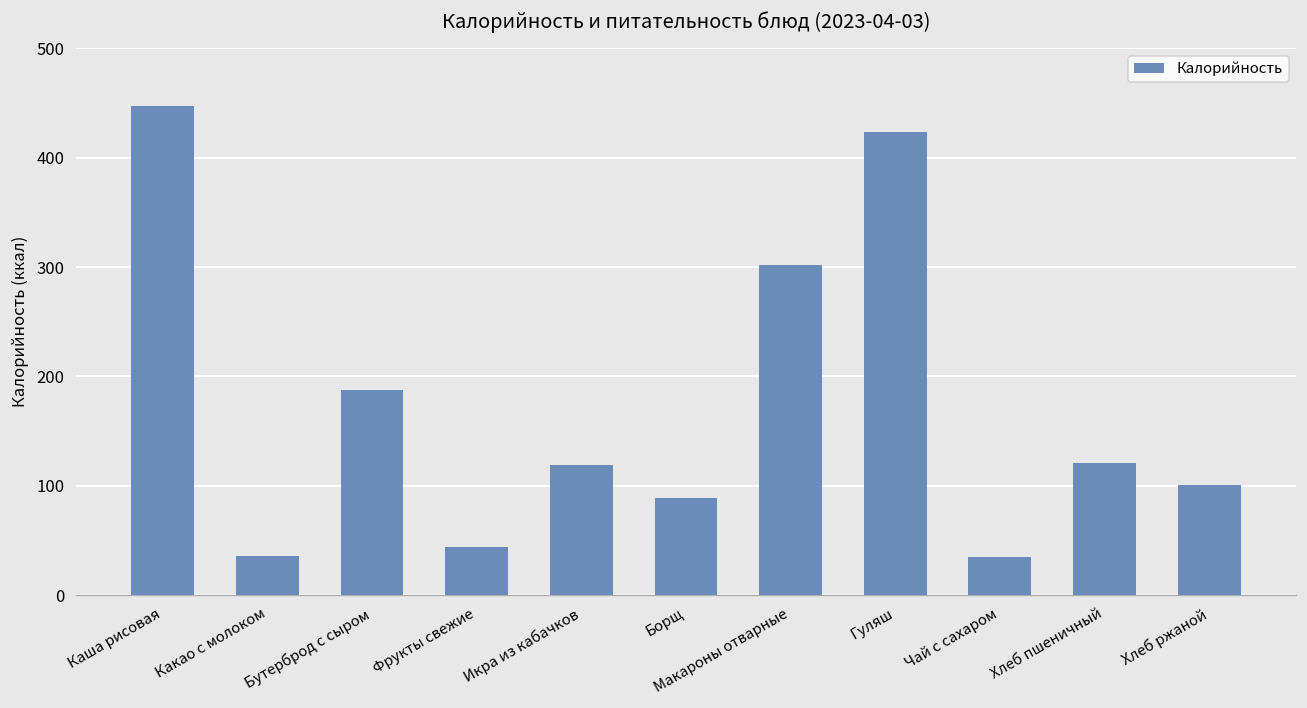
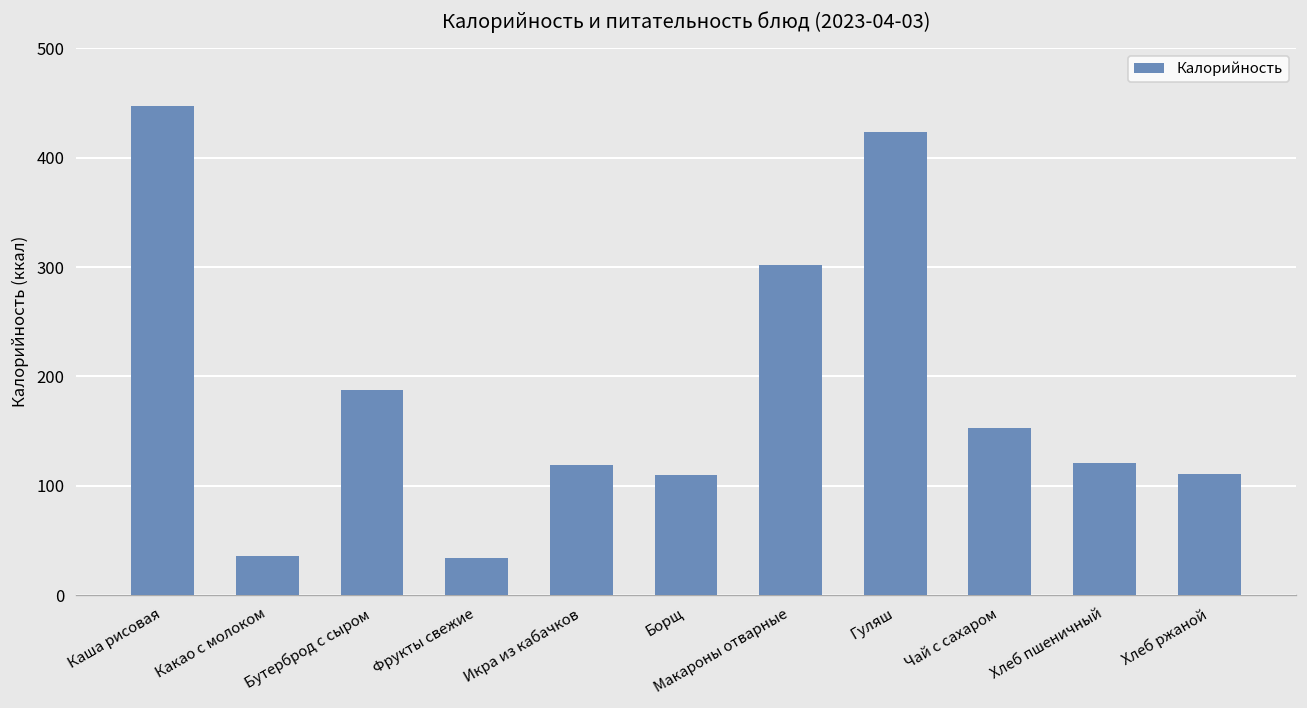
  {
    "Каша рисовая": 450,
    "Какао с молоком": 40,
    "Бутерброд с сыром": 190,
-   "Фрукты свежие": 40,
+   "Фрукты свежие": 30,
    "Икра из кабачков": 120,
-   "Борщ": 90,
+   "Борщ": 110,
    "Макароны отварные": 300,
    "Гуляш": 420,
-   "Чай с сахаром": 40,
+   "Чай с сахаром": 150,
    "Хлеб пшеничный": 120,
-   "Хлеб ржаной": 100
+   "Хлеб ржаной": 110
  }
